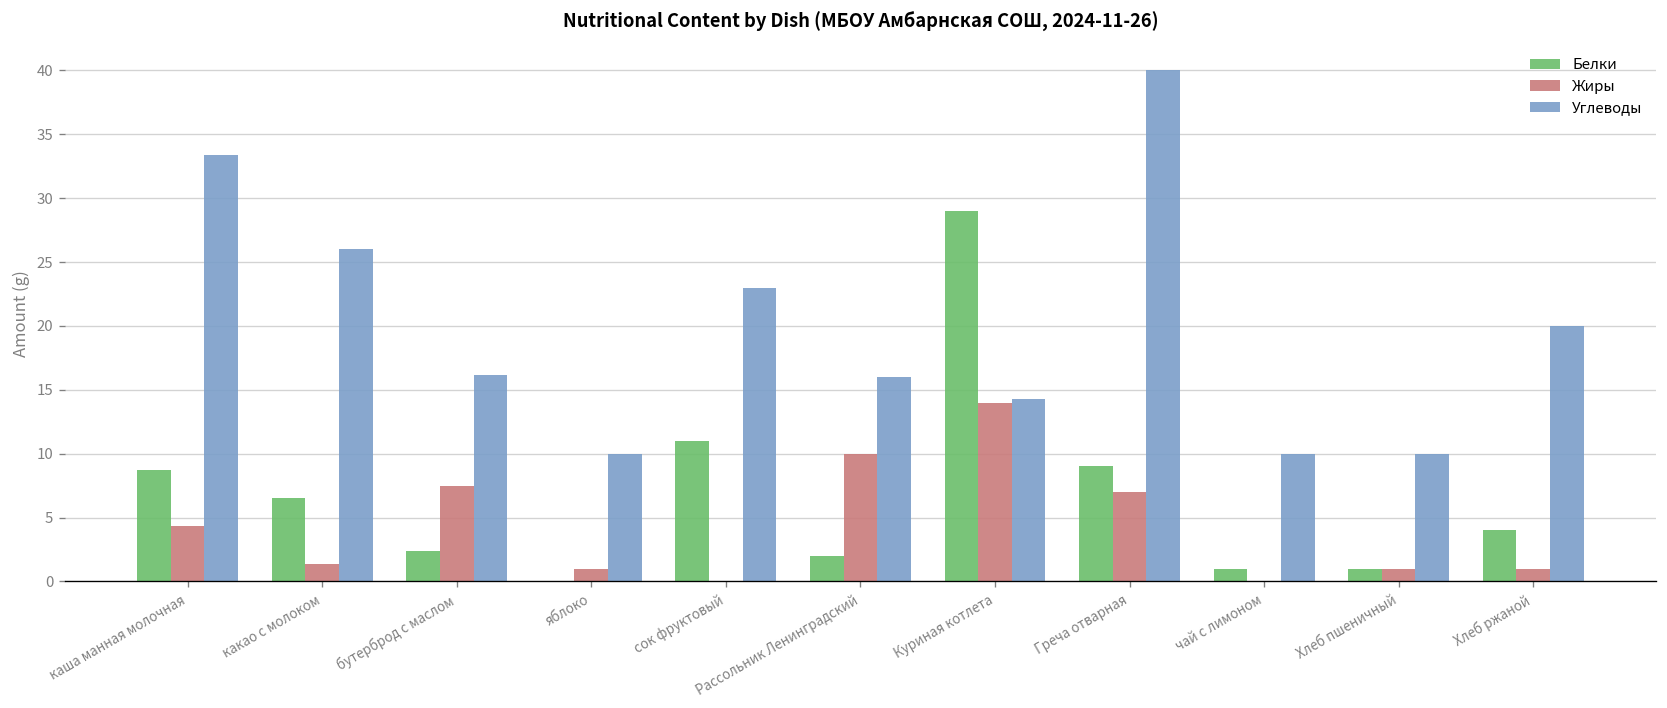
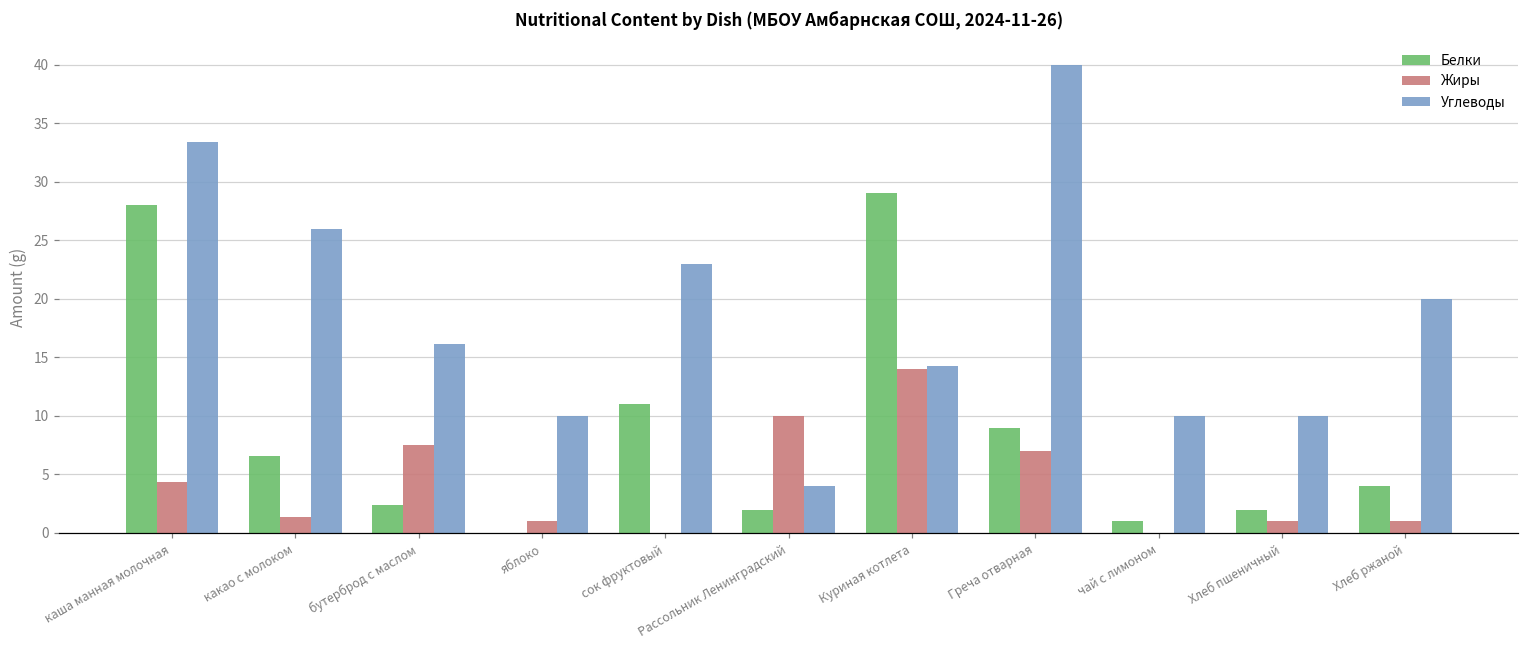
  {
    "Белки": {
-     "каша манная молочная": 8.7,
+     "каша манная молочная": 28.0,
      "какао с молоком": 6.6,
      "бутерброд с маслом": 2.4,
      "яблоко": 0.0,
      "сок фруктовый": 11.0,
      "Рассольник Ленинградский": 2.0,
      "Куриная котлета": 29.0,
      "Греча отварная": 9.0,
      "чай с лимоном": 1.0,
-     "Хлеб пшеничный": 1,
+     "Хлеб пшеничный": 2,
      "Хлеб ржаной": 4.0
    },
    "Жиры": {
      "каша манная молочная": 4.4,
      "какао с молоком": 1.3,
      "бутерброд с маслом": 7.5,
      "яблоко": 1.0,
      "сок фруктовый": 0.0,
      "Рассольник Ленинградский": 10.0,
      "Куриная котлета": 14.0,
      "Греча отварная": 7.0,
      "чай с лимоном": 0.0,
      "Хлеб пшеничный": 1.0,
      "Хлеб ржаной": 1.0
    },
    "Углеводы": {
      "каша манная молочная": 33.4,
      "какао с молоком": 26,
      "бутерброд с маслом": 16,
      "яблоко": 10,
      "сок фруктовый": 23,
-     "Рассольник Ленинградский": 16,
+     "Рассольник Ленинградский": 4,
      "Куриная котлета": 14.3,
      "Греча отварная": 40,
      "чай с лимоном": 10,
      "Хлеб пшеничный": 10,
      "Хлеб ржаной": 20
    }
  }
